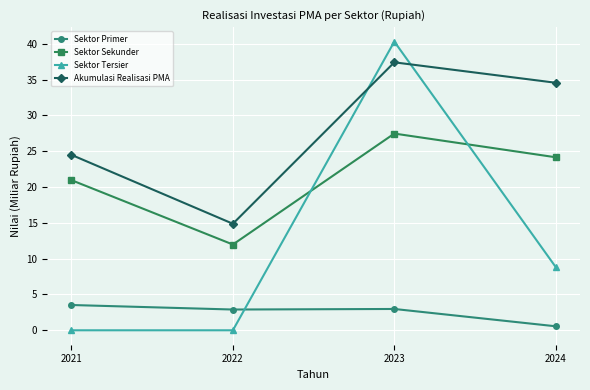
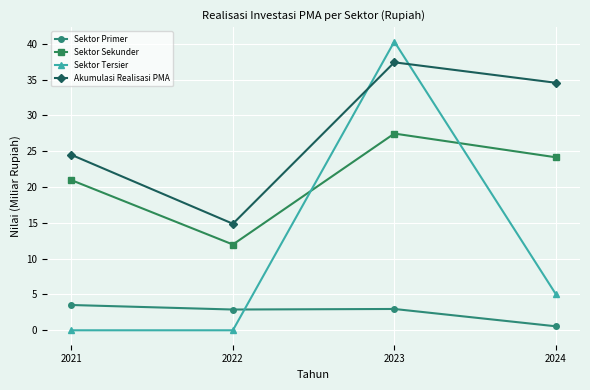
  {
    "Sektor Tersier": {
      "2021": 0,
      "2022": 0,
      "2023": 40,
-     "2024": 9
+     "2024": 5
    }
  }
